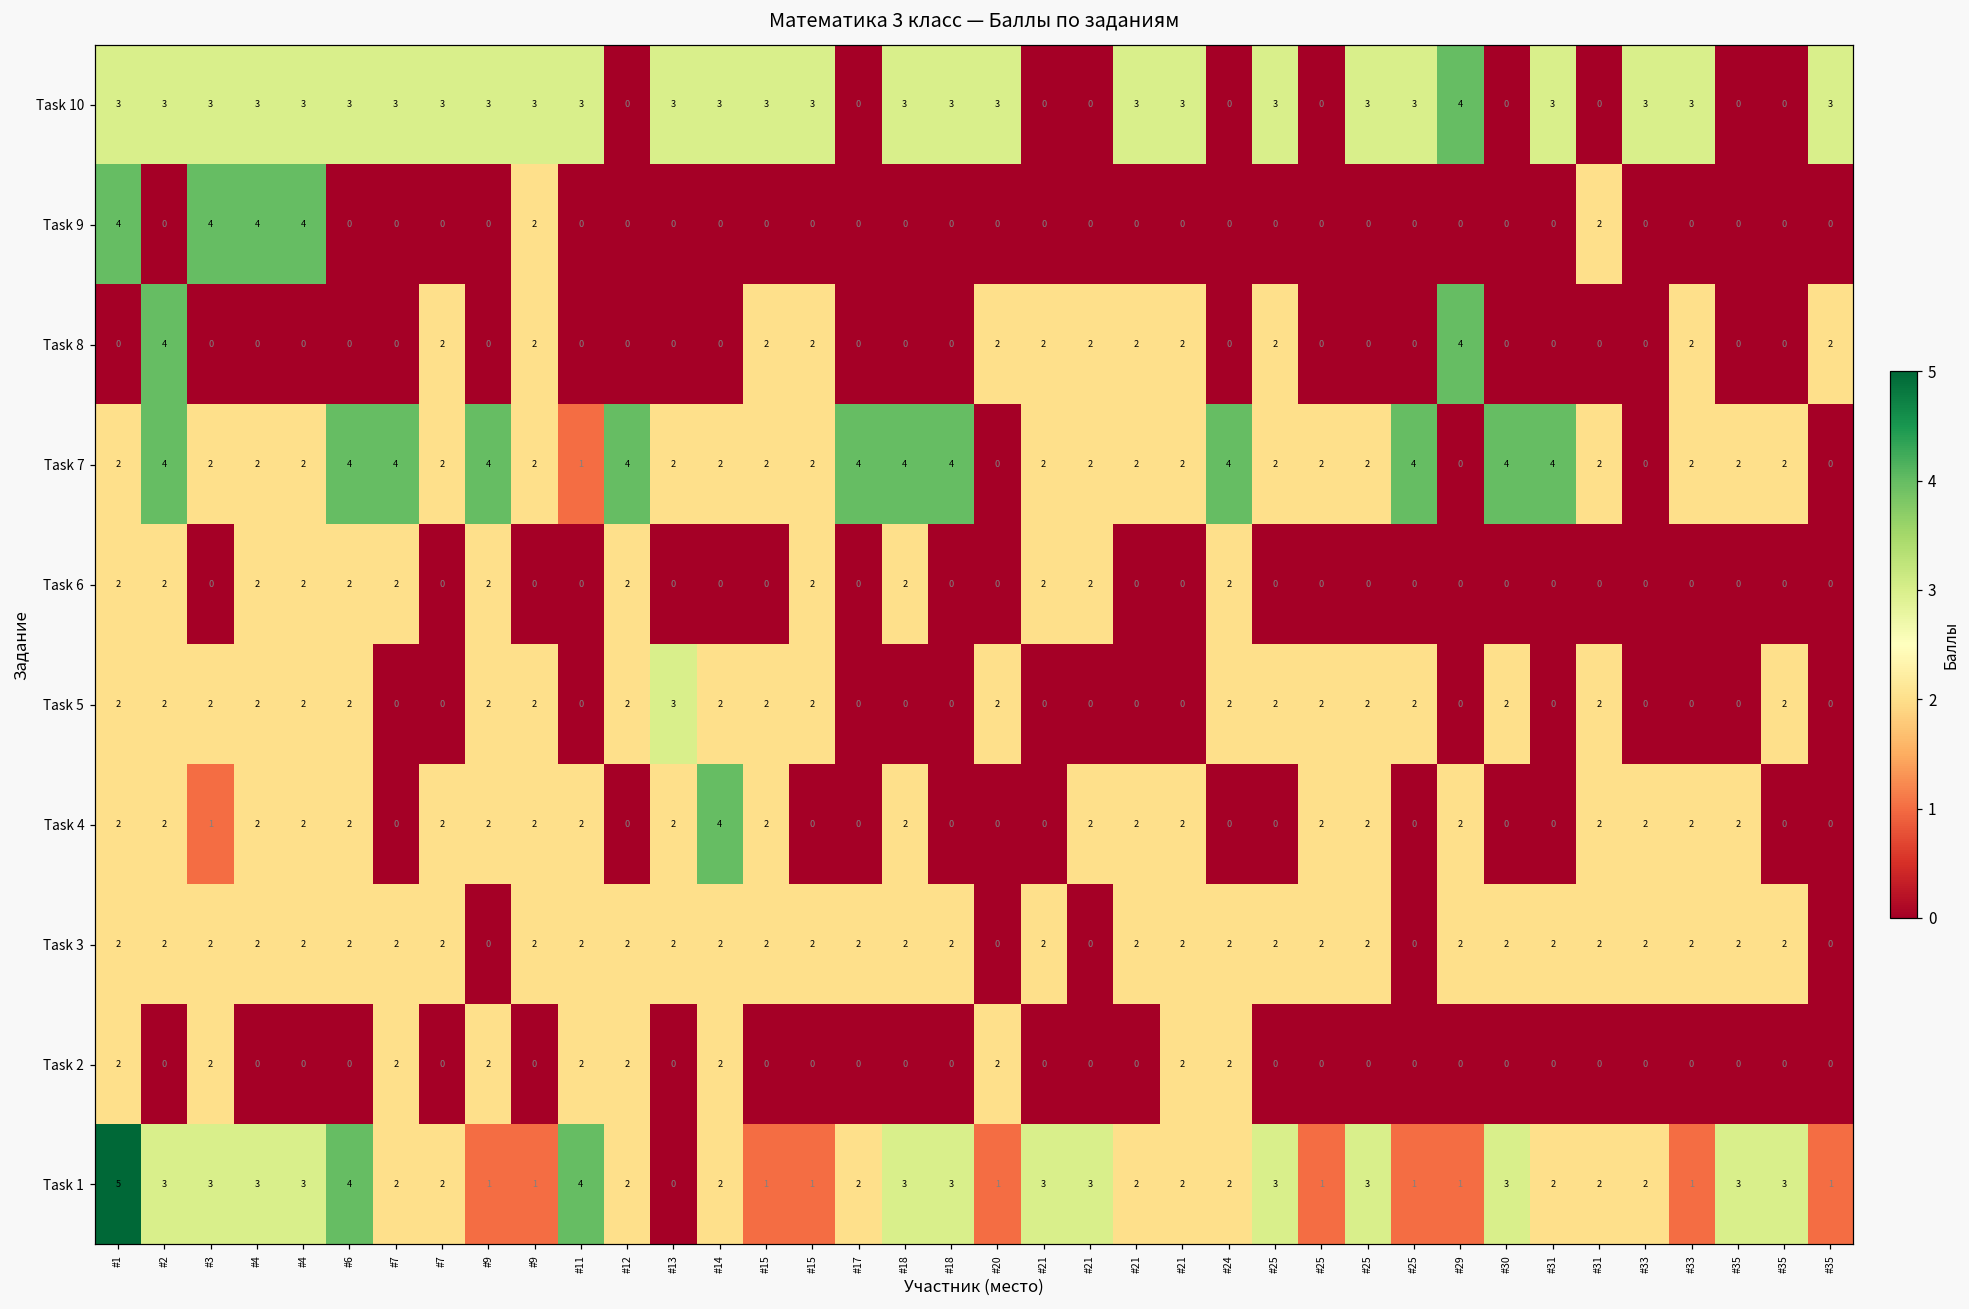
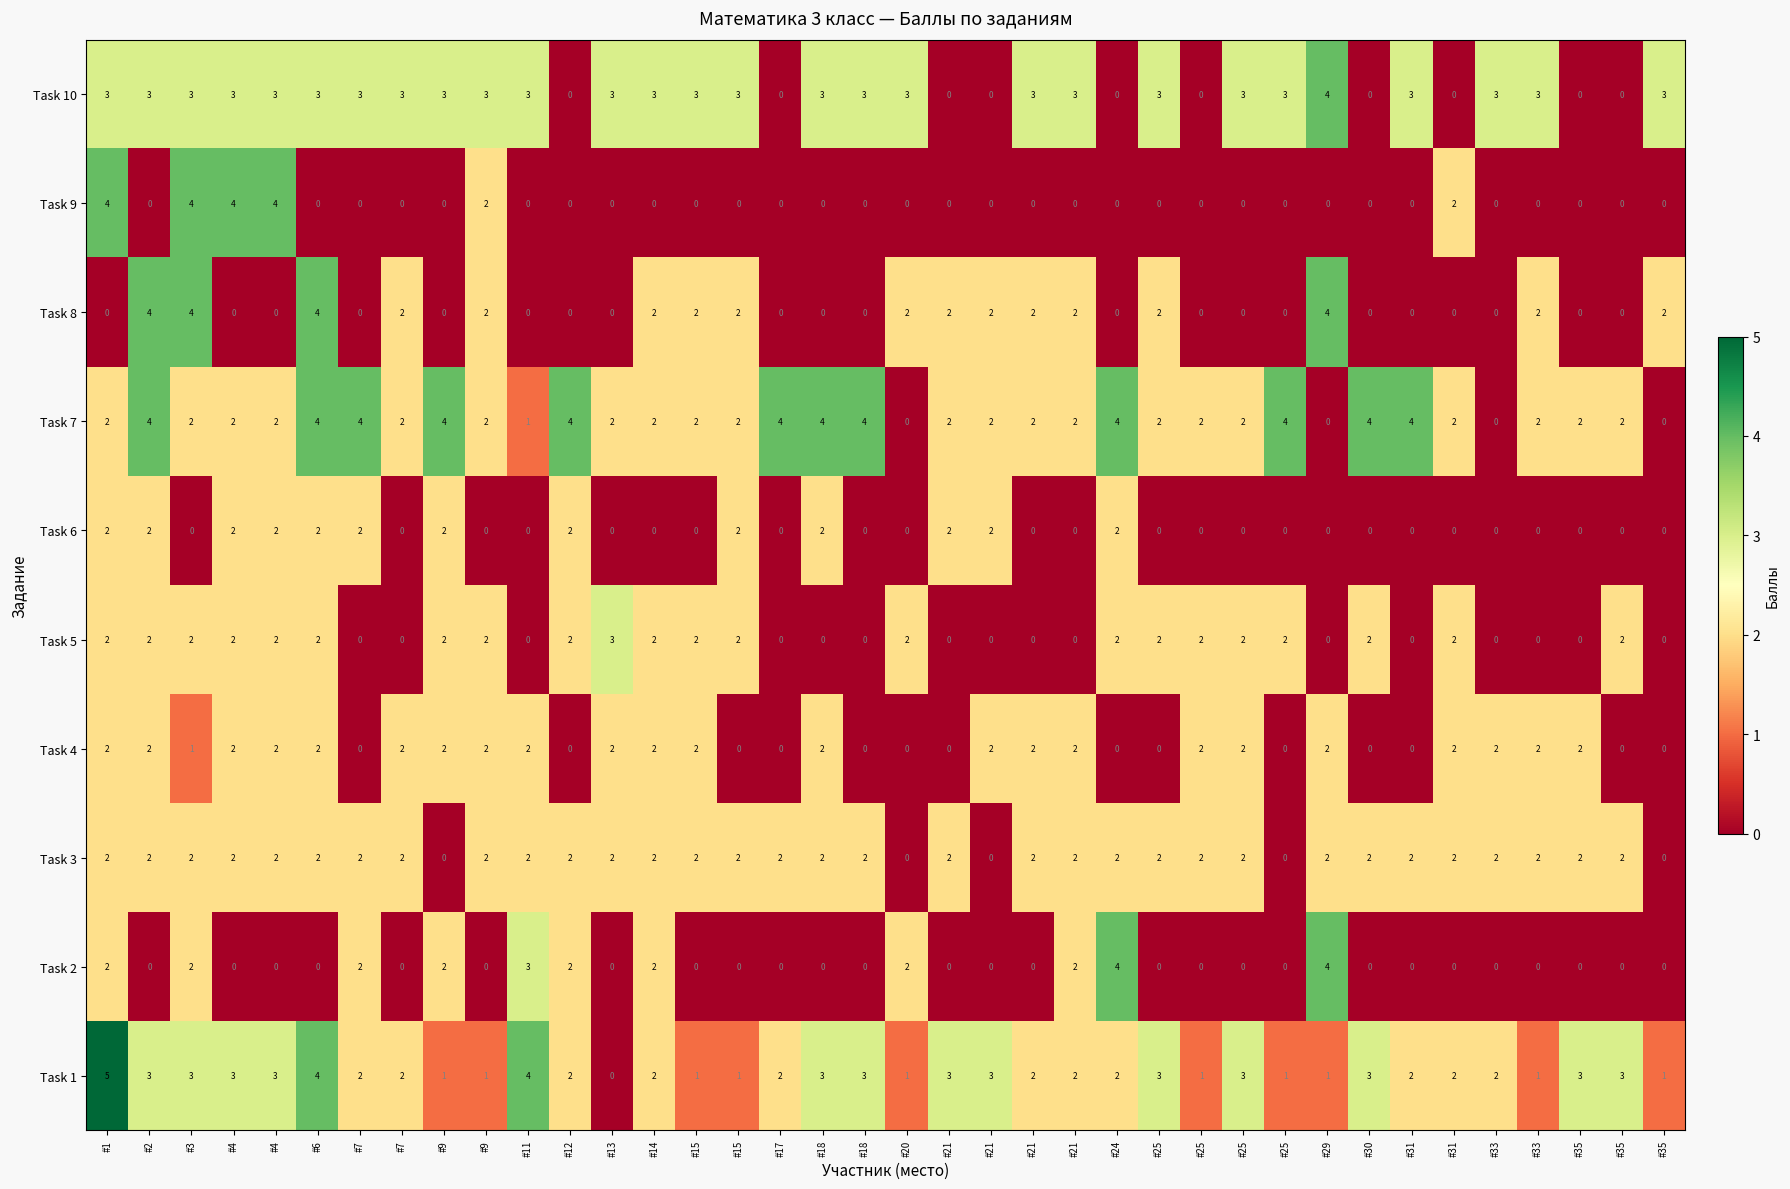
  {
    "Task 10": {
      "#1": 3,
      "#2": 3,
      "#3": 3,
      "#6": 3,
      "#11": 3,
      "#12": 0,
      "#13": 3,
      "#14": 3,
      "#17": 0,
      "#20": 3,
      "#24": 0,
      "#29": 4,
      "#30": 0
    },
    "Task 9": {
      "#1": 4,
      "#2": 0,
      "#3": 4,
      "#6": 0,
      "#11": 0,
      "#12": 0,
      "#13": 0,
      "#14": 0,
      "#17": 0,
      "#20": 0,
      "#24": 0,
      "#29": 0,
      "#30": 0
    },
    "Task 8": {
      "#1": 0,
      "#2": 4,
-     "#3": 0,
-     "#6": 0,
+     "#3": 4,
+     "#6": 4,
      "#11": 0,
      "#12": 0,
      "#13": 0,
-     "#14": 0,
+     "#14": 2,
      "#17": 0,
      "#20": 2,
      "#24": 0,
      "#29": 4,
      "#30": 0
    },
    "Task 7": {
      "#1": 2,
      "#2": 4,
      "#3": 2,
      "#6": 4,
      "#11": 1,
      "#12": 4,
      "#13": 2,
      "#14": 2,
      "#17": 4,
      "#20": 0,
      "#24": 4,
      "#29": 0,
      "#30": 4
    },
    "Task 6": {
      "#1": 2,
      "#2": 2,
      "#3": 0,
      "#6": 2,
      "#11": 0,
      "#12": 2,
      "#13": 0,
      "#14": 0,
      "#17": 0,
      "#20": 0,
      "#24": 2,
      "#29": 0,
      "#30": 0
    },
    "Task 5": {
      "#1": 2,
      "#2": 2,
      "#3": 2,
      "#6": 2,
      "#11": 0,
      "#12": 2,
      "#13": 3,
      "#14": 2,
      "#17": 0,
      "#20": 2,
      "#24": 2,
      "#29": 0,
      "#30": 2
    },
    "Task 4": {
      "#1": 2,
      "#2": 2,
      "#3": 1,
      "#6": 2,
      "#11": 2,
      "#12": 0,
      "#13": 2,
-     "#14": 4,
+     "#14": 2,
      "#17": 0,
      "#20": 0,
      "#24": 0,
      "#29": 2,
      "#30": 0
    },
    "Task 3": {
      "#1": 2,
      "#2": 2,
      "#3": 2,
      "#6": 2,
      "#11": 2,
      "#12": 2,
      "#13": 2,
      "#14": 2,
      "#17": 2,
      "#20": 0,
      "#24": 2,
      "#29": 2,
      "#30": 2
    },
    "Task 2": {
      "#1": 2,
      "#2": 0,
      "#3": 2,
      "#6": 0,
-     "#11": 2,
+     "#11": 3,
      "#12": 2,
      "#13": 0,
      "#14": 2,
      "#17": 0,
      "#20": 2,
-     "#24": 2,
-     "#29": 0,
+     "#24": 4,
+     "#29": 4,
      "#30": 0
    },
    "Task 1": {
      "#1": 5,
      "#2": 3,
      "#3": 3,
      "#6": 4,
      "#11": 4,
      "#12": 2,
      "#13": 0,
      "#14": 2,
      "#17": 2,
      "#20": 1,
      "#24": 2,
      "#29": 1,
      "#30": 3
    }
  }
